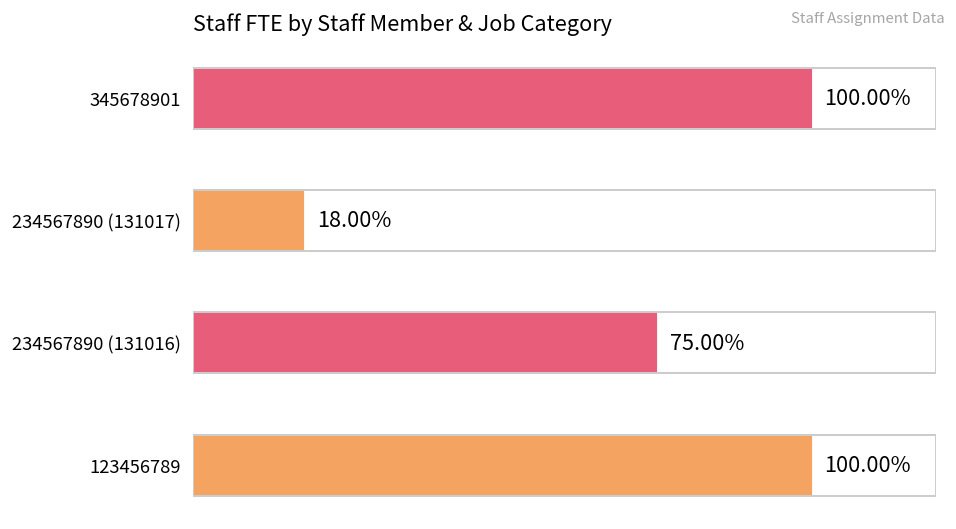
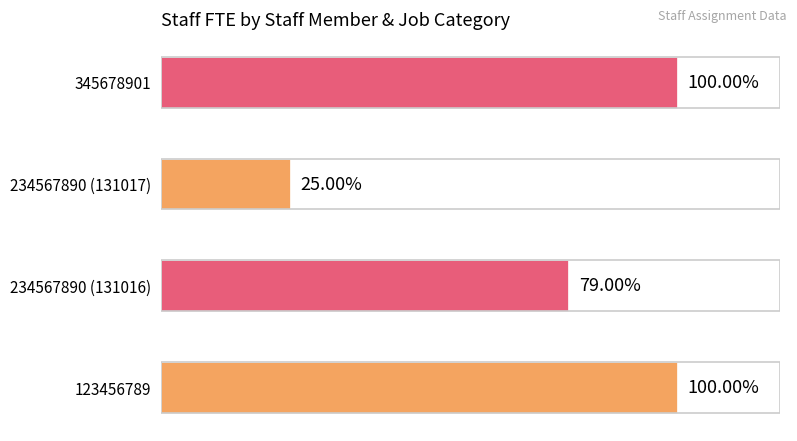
  {
    "345678901": "100.00%",
-   "234567890 (131017)": "18.00%",
-   "234567890 (131016)": "75.00%",
+   "234567890 (131017)": "25.00%",
+   "234567890 (131016)": "79.00%",
    "123456789": "100.00%"
  }
